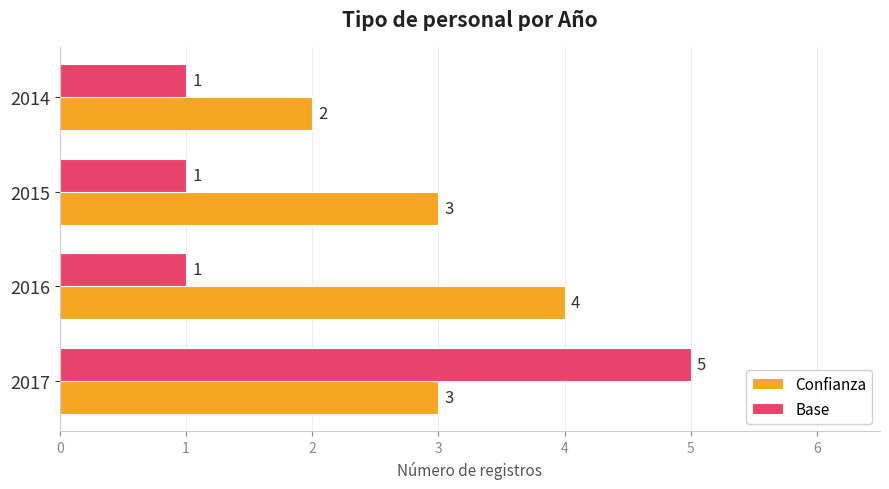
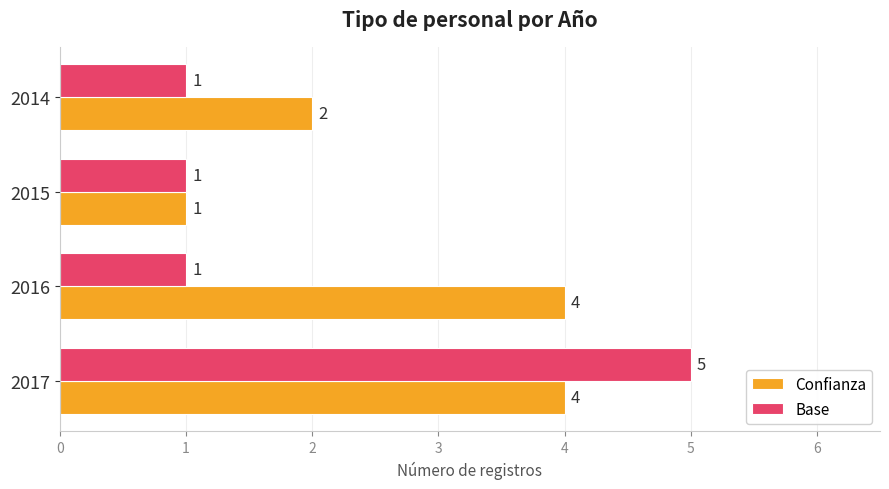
  {
    "Confianza": {
      "2014": 2,
-     "2015": 3,
+     "2015": 1,
      "2016": 4,
-     "2017": 3
+     "2017": 4
    },
    "Base": {
      "2014": 1,
      "2015": 1,
      "2016": 1,
      "2017": 5
    }
  }
